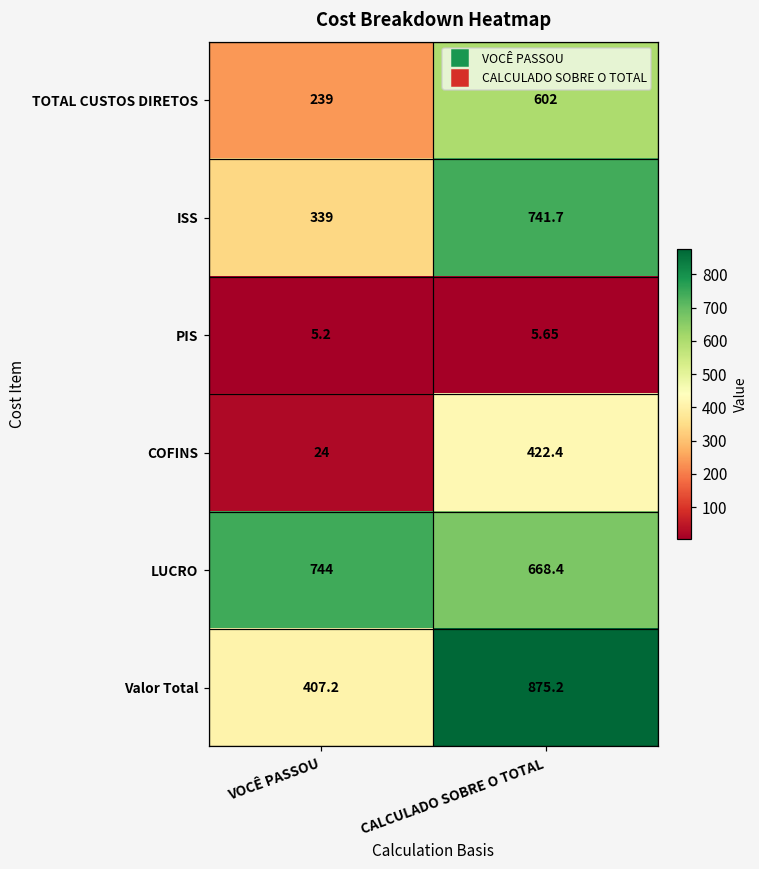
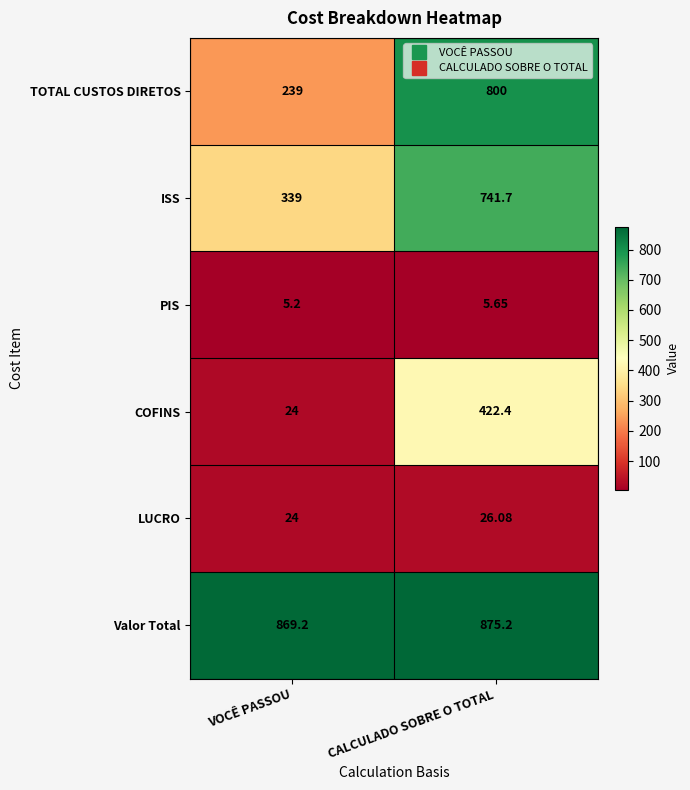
  {
    "TOTAL CUSTOS DIRETOS": {
      "VOCÊ PASSOU": 239,
-     "CALCULADO SOBRE O TOTAL": 602
+     "CALCULADO SOBRE O TOTAL": 800
    },
    "ISS": {
      "VOCÊ PASSOU": 339,
      "CALCULADO SOBRE O TOTAL": 741.7
    },
    "PIS": {
      "VOCÊ PASSOU": 5.2,
      "CALCULADO SOBRE O TOTAL": 5.65
    },
    "COFINS": {
      "VOCÊ PASSOU": 24,
      "CALCULADO SOBRE O TOTAL": 422.4
    },
    "LUCRO": {
-     "VOCÊ PASSOU": 744,
-     "CALCULADO SOBRE O TOTAL": 668.4
+     "VOCÊ PASSOU": 24,
+     "CALCULADO SOBRE O TOTAL": 26.08
    },
    "Valor Total": {
-     "VOCÊ PASSOU": 407.2,
+     "VOCÊ PASSOU": 869.2,
      "CALCULADO SOBRE O TOTAL": 875.2
    }
  }
